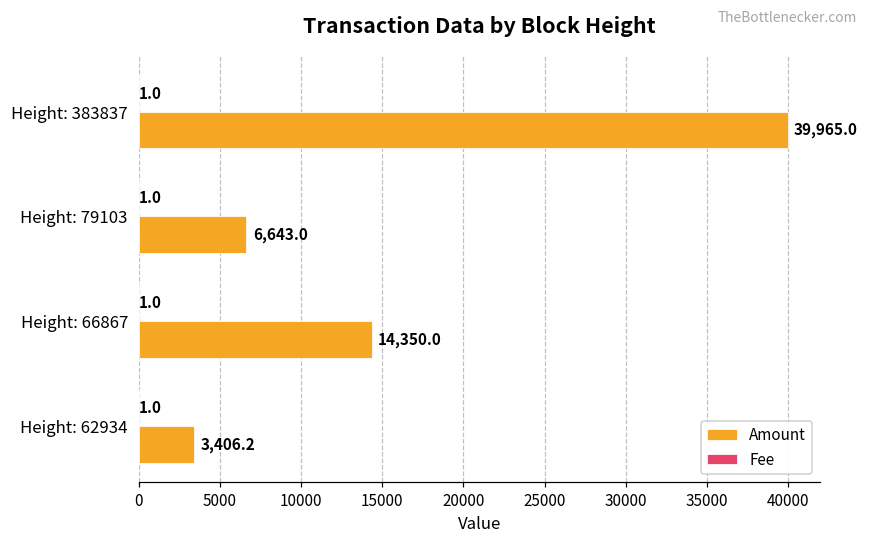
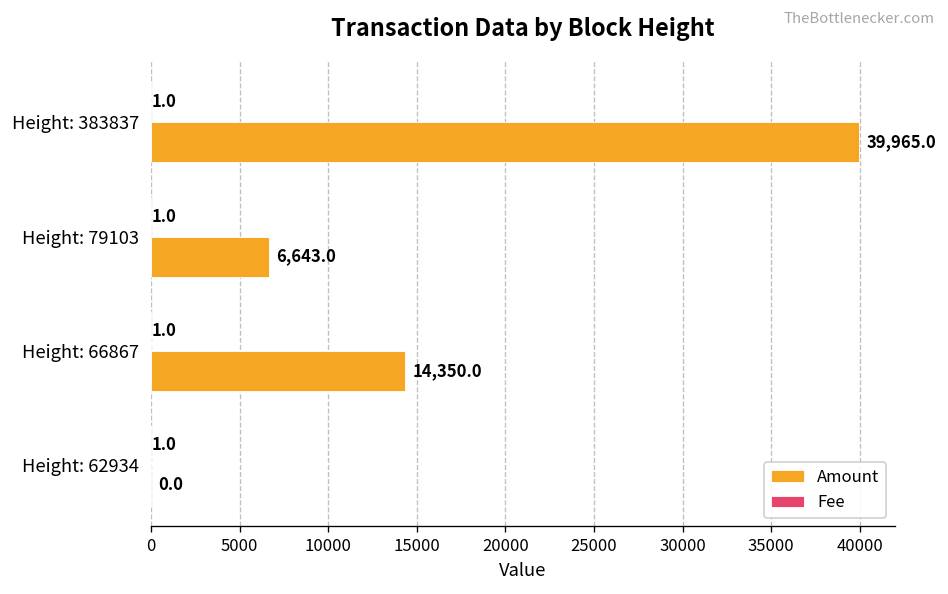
  {
    "Amount": {
      "Height: 383837": "39,965.0",
      "Height: 79103": "6,643.0",
      "Height: 66867": "14,350.0",
-     "Height: 62934": "3,406.2"
+     "Height: 62934": "0.0"
    },
    "Fee": {
      "Height: 383837": "1.0",
      "Height: 79103": "1.0",
      "Height: 66867": "1.0",
      "Height: 62934": "1.0"
    }
  }
